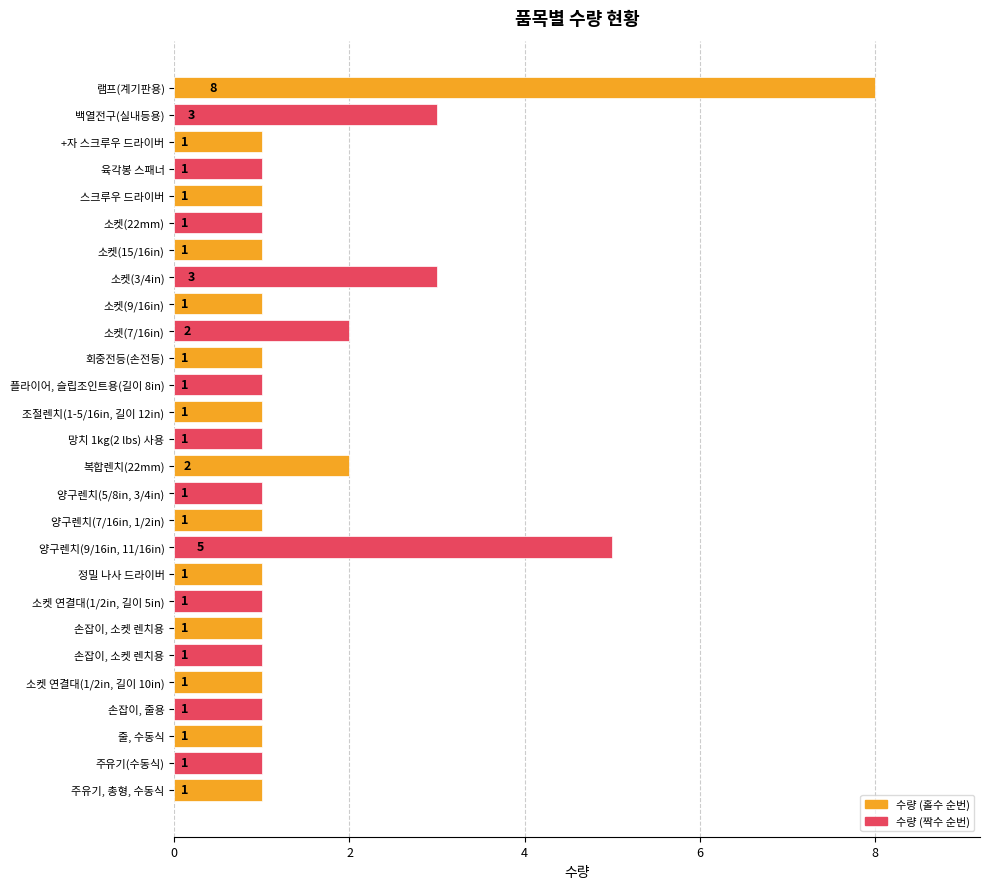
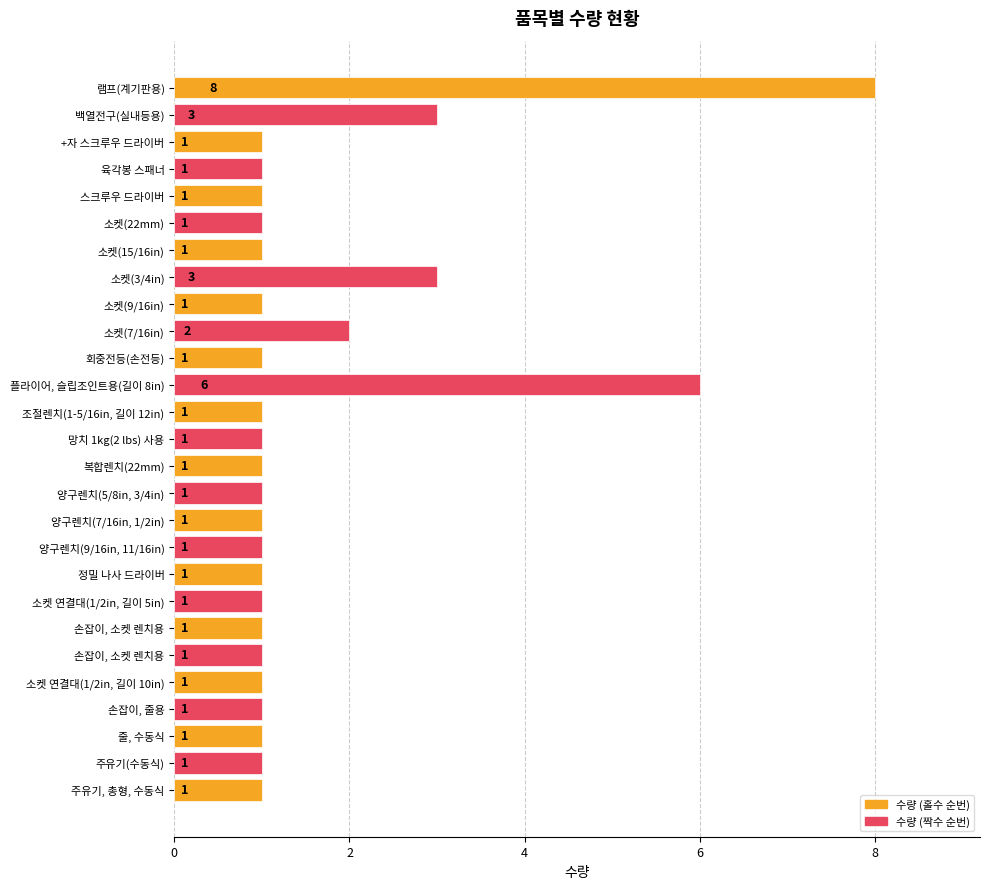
  {
    "램프(계기판용)": 8,
    "백열전구(실내등용)": 3,
    "+자 스크루우 드라이버": 1,
    "육각봉 스패너": 1,
    "스크루우 드라이버": 1,
    "소켓(22mm)": 1,
    "소켓(15/16in)": 1,
    "소켓(3/4in)": 3,
    "소켓(9/16in)": 1,
    "소켓(7/16in)": 2,
    "회중전등(손전등)": 1,
-   "플라이어, 슬립조인트용(길이 8in)": 1,
+   "플라이어, 슬립조인트용(길이 8in)": 6,
    "조절렌치(1-5/16in, 길이 12in)": 1,
    "망치 1kg(2 lbs) 사용": 1,
-   "복합렌치(22mm)": 2,
+   "복합렌치(22mm)": 1,
    "양구렌치(5/8in, 3/4in)": 1,
    "양구렌치(7/16in, 1/2in)": 1,
-   "양구렌치(9/16in, 11/16in)": 5,
+   "양구렌치(9/16in, 11/16in)": 1,
    "정밀 나사 드라이버": 1,
    "소켓 연결대(1/2in, 길이 5in)": 1,
    "소켓 연결대(1/2in, 길이 10in)": 1,
    "손잡이, 줄용": 1,
    "줄, 수동식": 1,
    "주유기(수동식)": 1,
    "주유기, 총형, 수동식": 1
  }
